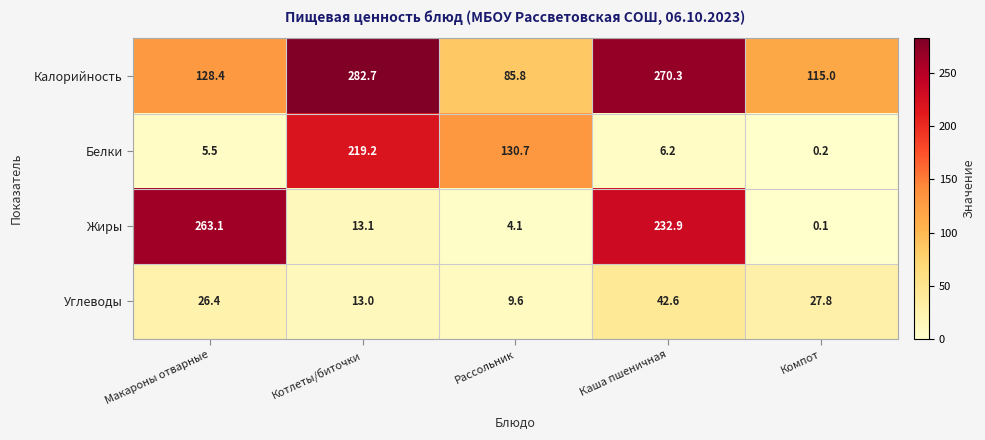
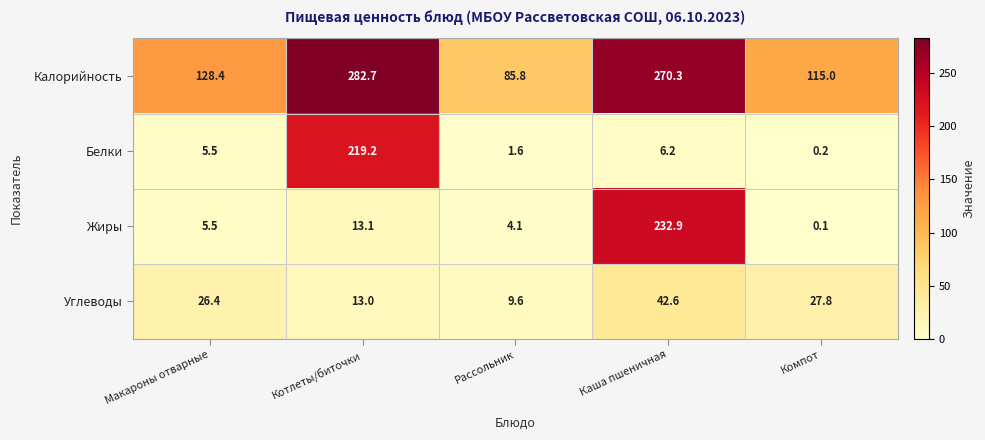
  {
    "Калорийность": {
      "Макароны отварные": 128.4,
      "Котлеты/биточки": 282.7,
      "Рассольник": 85.8,
      "Каша пшеничная": 270.3,
      "Компот": 115.0
    },
    "Белки": {
      "Макароны отварные": 5.5,
      "Котлеты/биточки": 219.2,
-     "Рассольник": 130.7,
+     "Рассольник": 1.6,
      "Каша пшеничная": 6.2,
      "Компот": 0.2
    },
    "Жиры": {
-     "Макароны отварные": 263.1,
+     "Макароны отварные": 5.5,
      "Котлеты/биточки": 13.1,
      "Рассольник": 4.1,
      "Каша пшеничная": 232.9,
      "Компот": 0.1
    },
    "Углеводы": {
      "Макароны отварные": 26.4,
      "Котлеты/биточки": 13.0,
      "Рассольник": 9.6,
      "Каша пшеничная": 42.6,
      "Компот": 27.8
    }
  }
